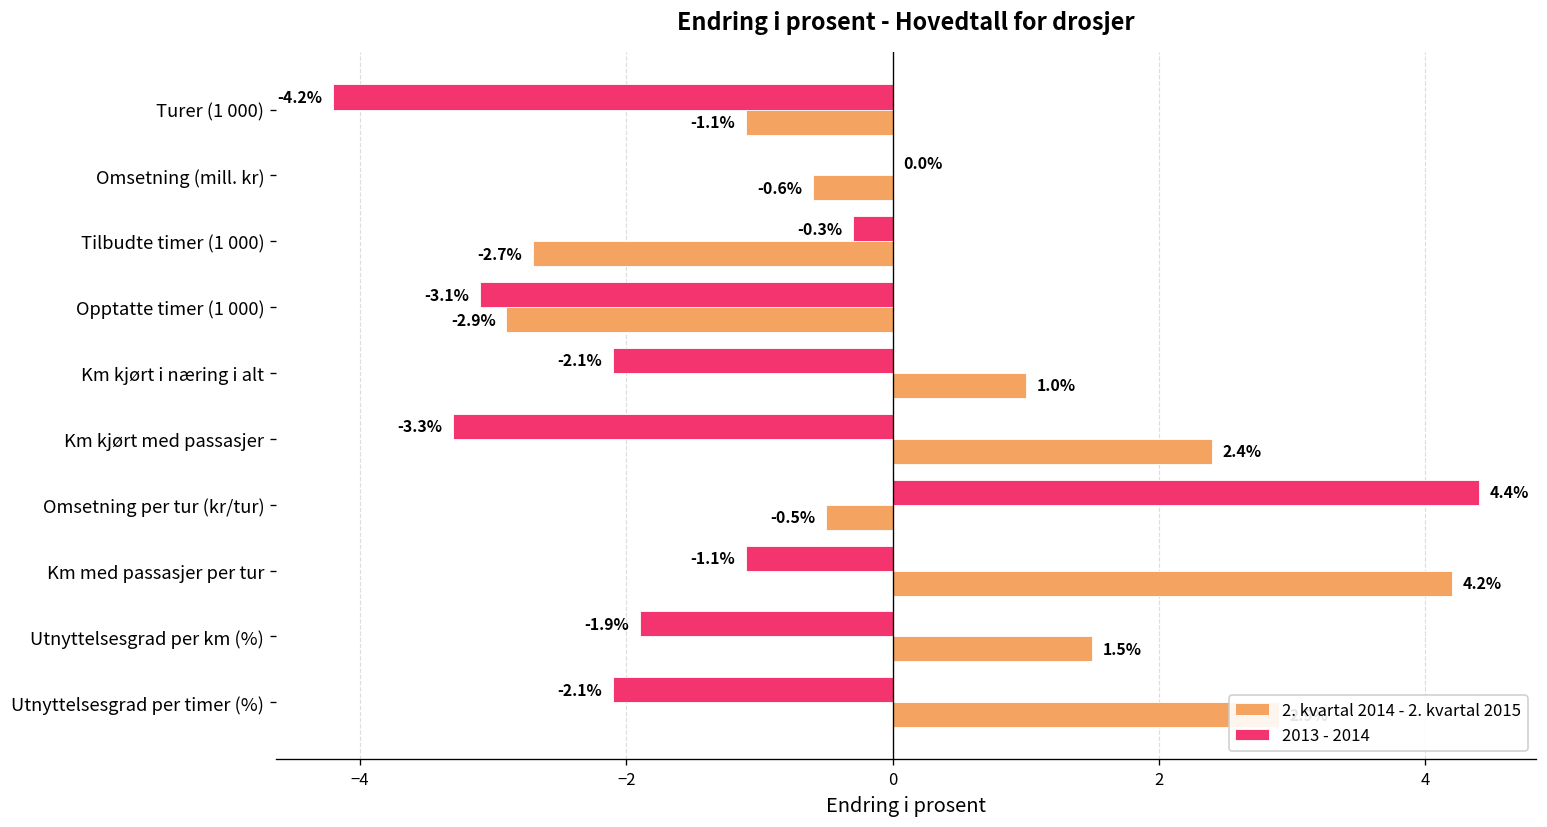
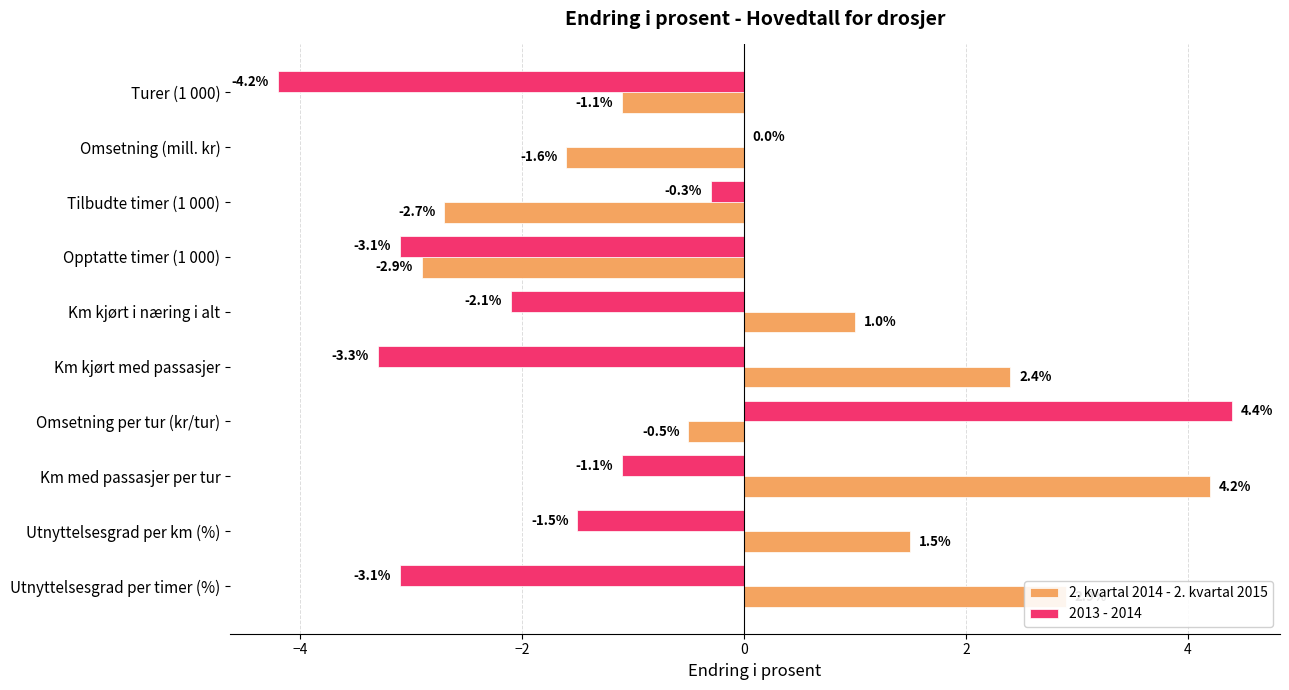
  {
    "2. kvartal 2014 - 2. kvartal 2015": {
      "Turer (1 000)": "-1.1%",
-     "Omsetning (mill. kr)": "-0.6%",
+     "Omsetning (mill. kr)": "-1.6%",
      "Tilbudte timer (1 000)": "-2.7%",
      "Opptatte timer (1 000)": "-2.9%",
      "Km kjørt i næring i alt": "1.0%",
      "Km kjørt med passasjer": "2.4%",
      "Omsetning per tur (kr/tur)": "-0.5%",
      "Km med passasjer per tur": "4.2%",
      "Utnyttelsesgrad per km (%)": "1.5%"
    },
    "2013 - 2014": {
      "Turer (1 000)": "-4.2%",
      "Omsetning (mill. kr)": "0.0%",
      "Tilbudte timer (1 000)": "-0.3%",
      "Opptatte timer (1 000)": "-3.1%",
      "Km kjørt i næring i alt": "-2.1%",
      "Km kjørt med passasjer": "-3.3%",
      "Omsetning per tur (kr/tur)": "4.4%",
      "Km med passasjer per tur": "-1.1%",
-     "Utnyttelsesgrad per km (%)": "-1.9%",
-     "Utnyttelsesgrad per timer (%)": "-2.1%"
+     "Utnyttelsesgrad per km (%)": "-1.5%",
+     "Utnyttelsesgrad per timer (%)": "-3.1%"
    }
  }
